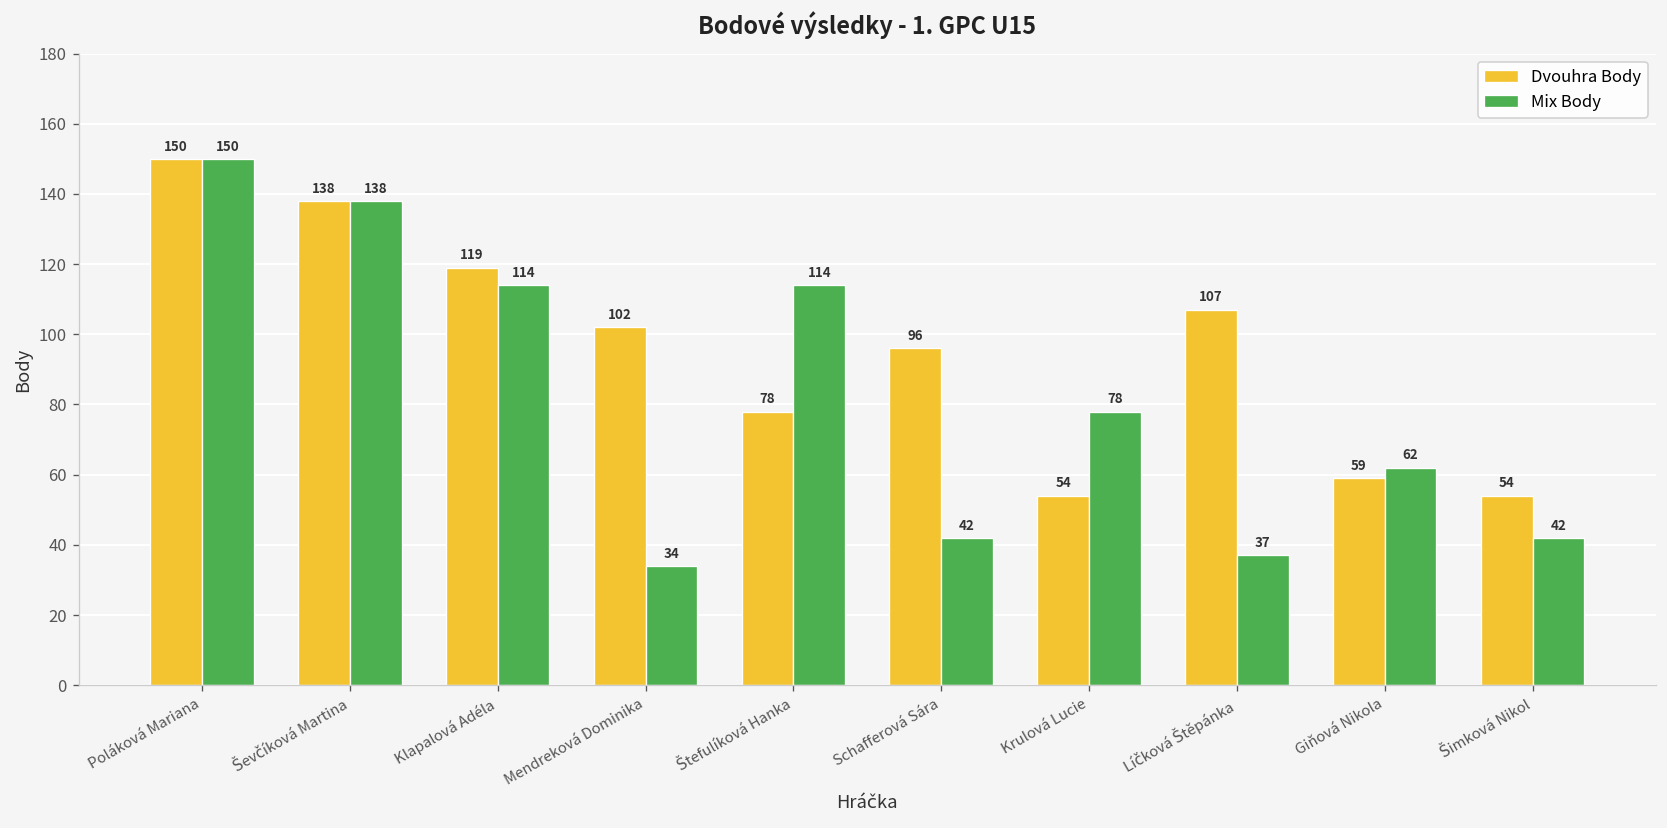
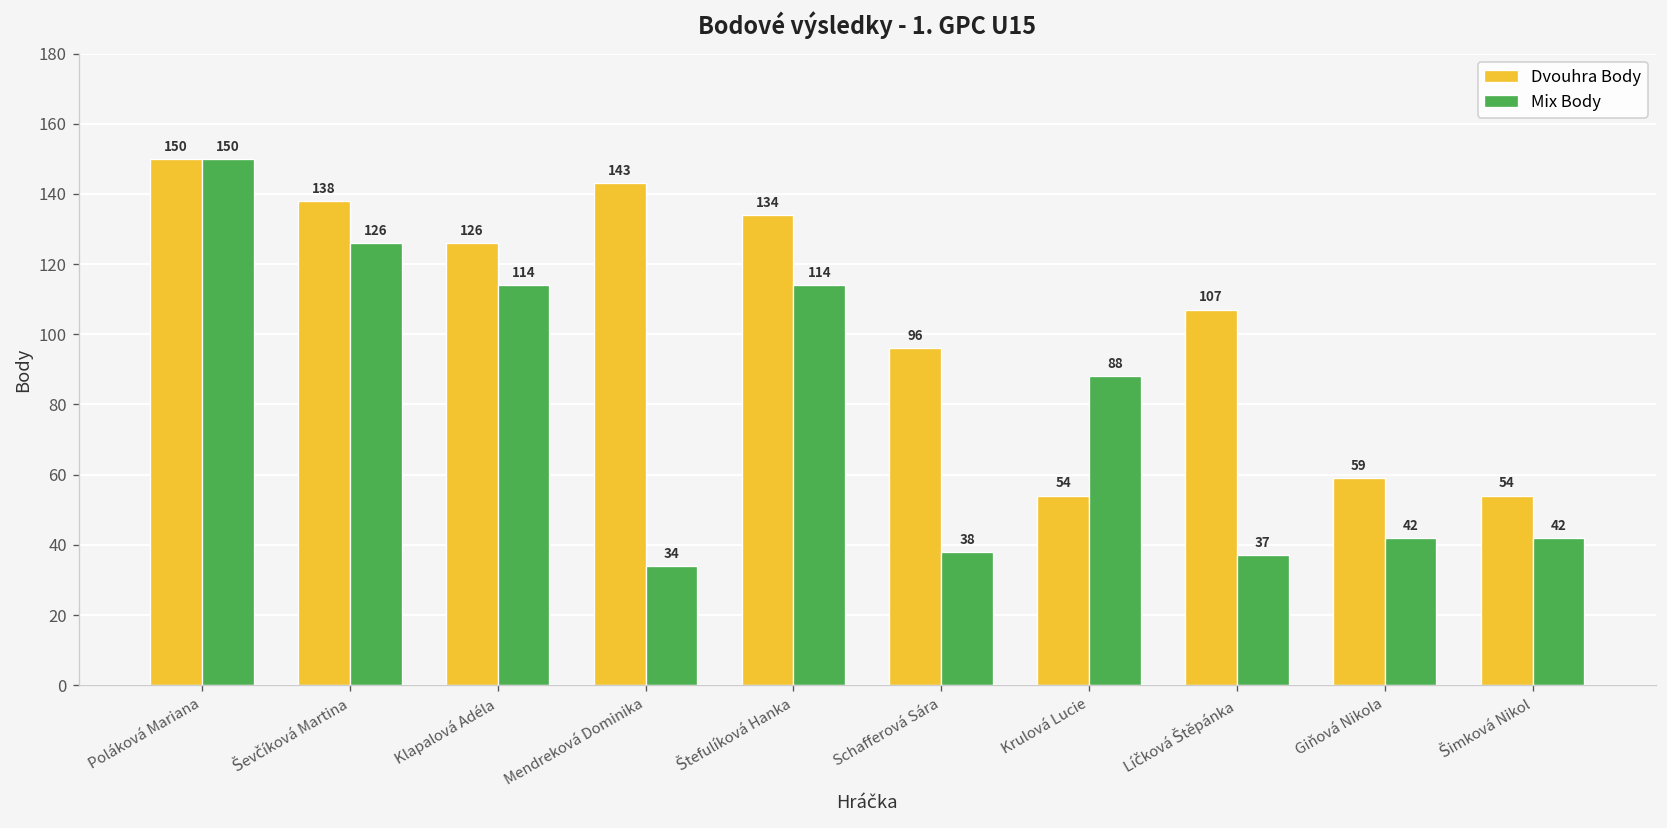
  {
    "Dvouhra Body": {
      "Poláková Mariana": 150,
      "Ševčíková Martina": 138,
-     "Klapalová Adéla": 119,
-     "Mendreková Dominika": 102,
-     "Štefulíková Hanka": 78,
+     "Klapalová Adéla": 126,
+     "Mendreková Dominika": 143,
+     "Štefulíková Hanka": 134,
      "Schafferová Sára": 96,
      "Krulová Lucie": 54,
      "Líčková Štěpánka": 107,
      "Giňová Nikola": 59,
      "Šimková Nikol": 54
    },
    "Mix Body": {
      "Poláková Mariana": 150,
-     "Ševčíková Martina": 138,
+     "Ševčíková Martina": 126,
      "Klapalová Adéla": 114,
      "Mendreková Dominika": 34,
      "Štefulíková Hanka": 114,
-     "Schafferová Sára": 42,
-     "Krulová Lucie": 78,
+     "Schafferová Sára": 38,
+     "Krulová Lucie": 88,
      "Líčková Štěpánka": 37,
-     "Giňová Nikola": 62,
+     "Giňová Nikola": 42,
      "Šimková Nikol": 42
    }
  }
